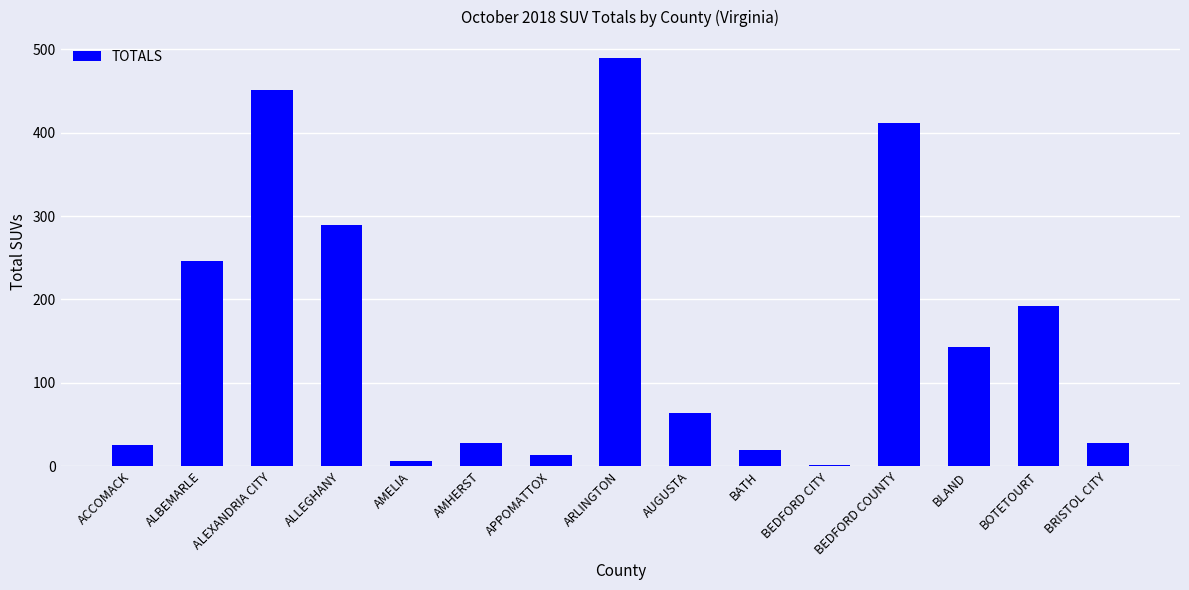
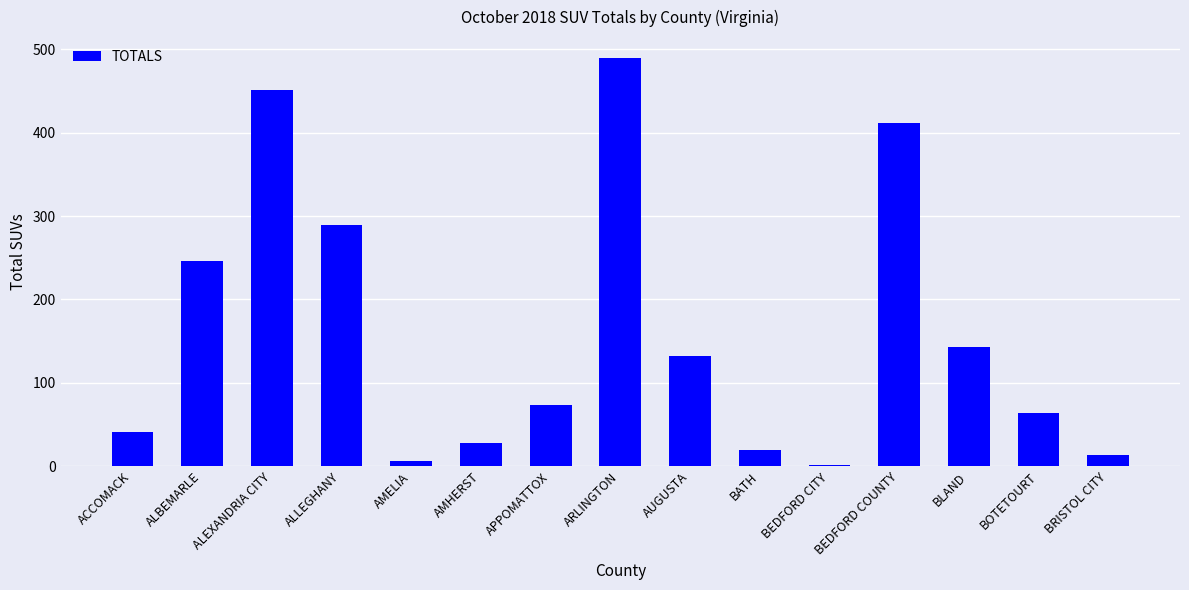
  {
-   "ACCOMACK": 30,
+   "ACCOMACK": 40,
    "ALBEMARLE": 250,
    "ALEXANDRIA CITY": 450,
    "ALLEGHANY": 290,
    "AMELIA": 10,
    "AMHERST": 30,
-   "APPOMATTOX": 10,
+   "APPOMATTOX": 70,
    "ARLINGTON": 490,
-   "AUGUSTA": 60,
+   "AUGUSTA": 130,
    "BATH": 20,
    "BEDFORD COUNTY": 410,
    "BLAND": 140,
-   "BOTETOURT": 190,
-   "BRISTOL CITY": 30
+   "BOTETOURT": 60,
+   "BRISTOL CITY": 10
  }
